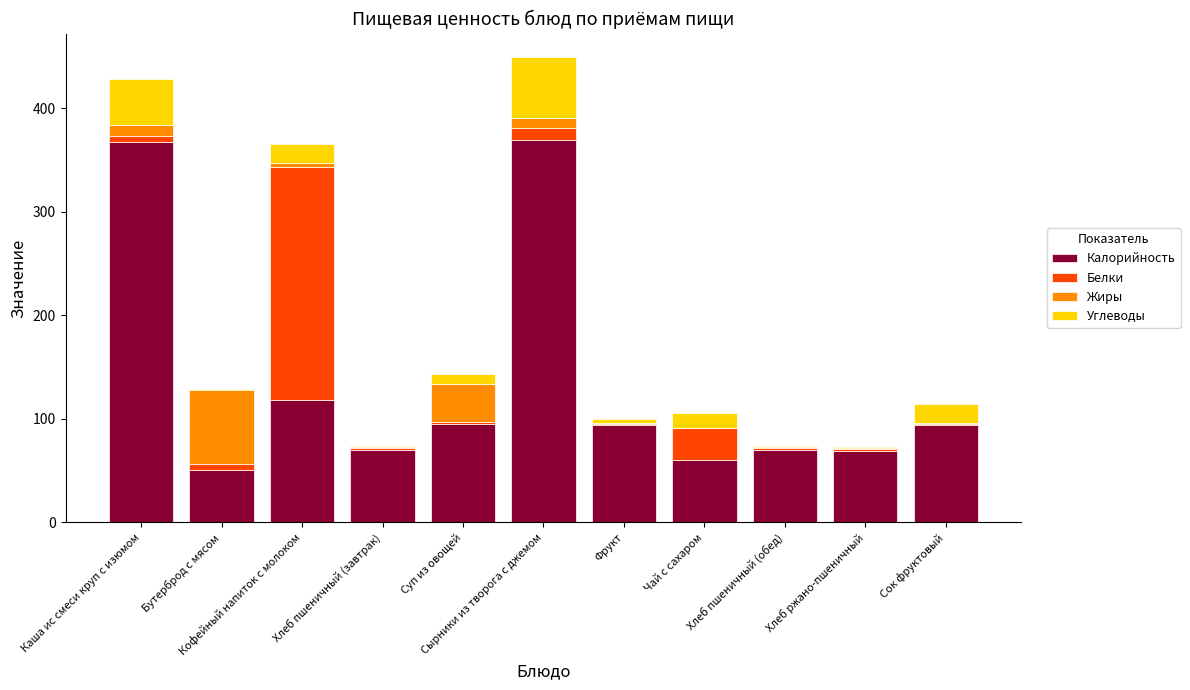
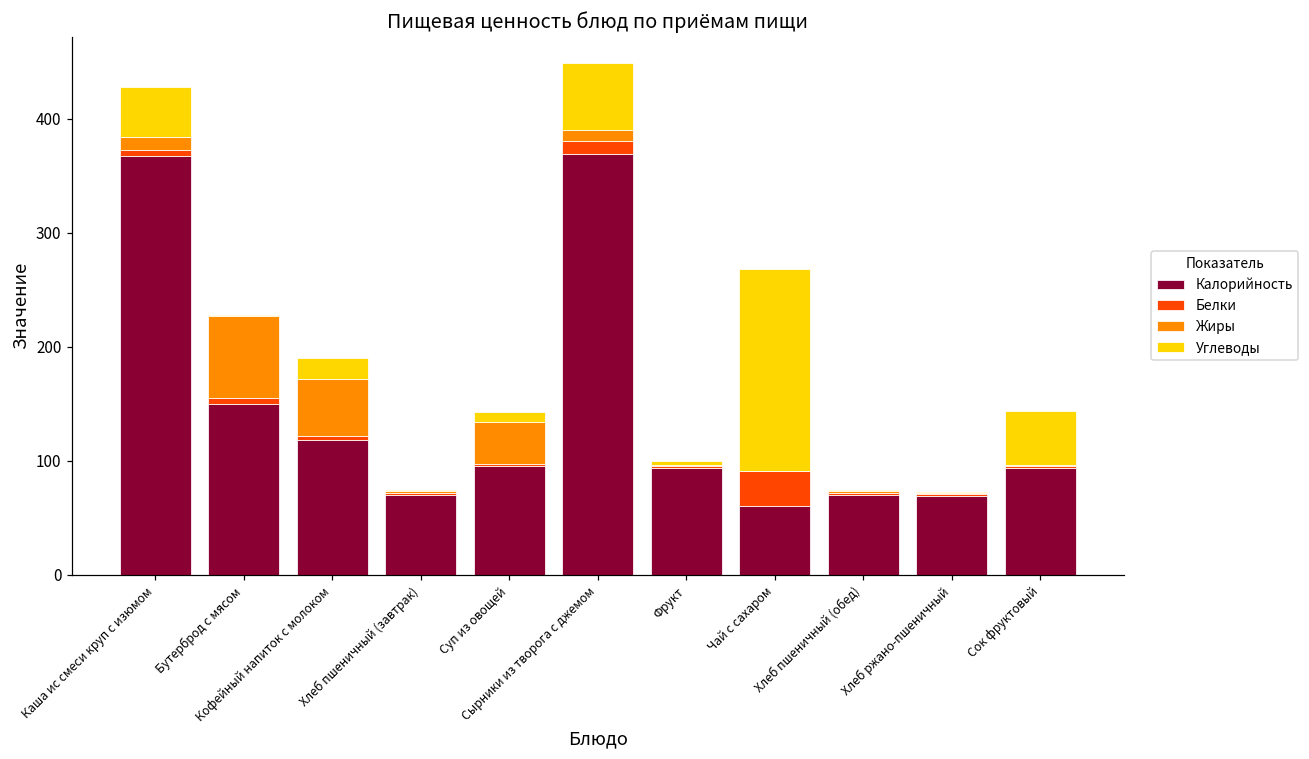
  {
    "Калорийность": {
      "Каша ис смеси круп с изюмом": 367,
-     "Бутерброд с мясом": 51,
+     "Бутерброд с мясом": 150,
      "Кофейный напиток с молоком": 118,
      "Хлеб пшеничный (завтрак)": 70,
      "Суп из овощей": 95,
      "Сырники из творога с джемом": 369,
      "Фрукт": 94,
      "Чай с сахаром": 60,
      "Хлеб пшеничный (обед)": 70,
      "Хлеб ржано-пшеничный": 69,
      "Сок фруктовый": 94
    },
    "Белки": {
      "Каша ис смеси круп с изюмом": 6,
      "Бутерброд с мясом": 5,
-     "Кофейный напиток с молоком": 225,
+     "Кофейный напиток с молоком": 4,
      "Сырники из творога с джемом": 11,
      "Чай с сахаром": 31
    },
    "Жиры": {
      "Каша ис смеси круп с изюмом": 11,
      "Бутерброд с мясом": 72,
-     "Кофейный напиток с молоком": 4,
+     "Кофейный напиток с молоком": 50,
      "Суп из овощей": 37,
      "Сырники из творога с джемом": 10,
      "Чай с сахаром": 0
    },
    "Углеводы": {
      "Каша ис смеси круп с изюмом": 44,
      "Кофейный напиток с молоком": 18,
      "Суп из овощей": 9,
      "Сырники из творога с джемом": 59,
      "Фрукт": 4,
-     "Чай с сахаром": 15,
-     "Сок фруктовый": 18
+     "Чай с сахаром": 177,
+     "Сок фруктовый": 48
    }
  }
